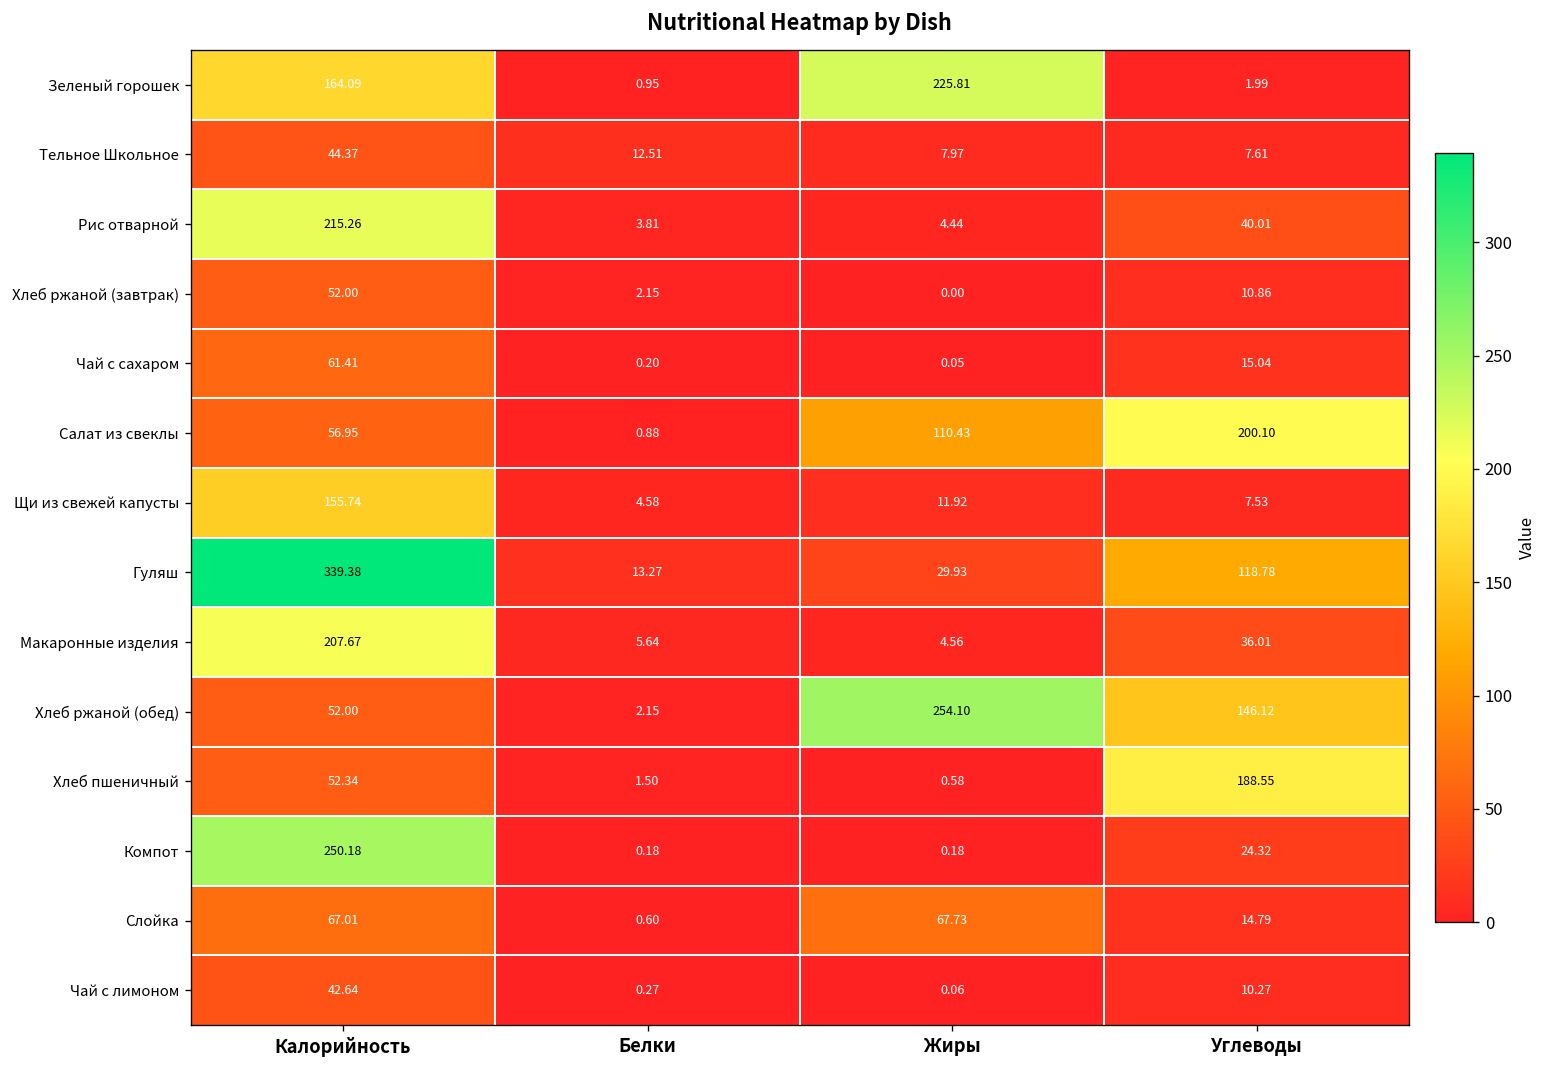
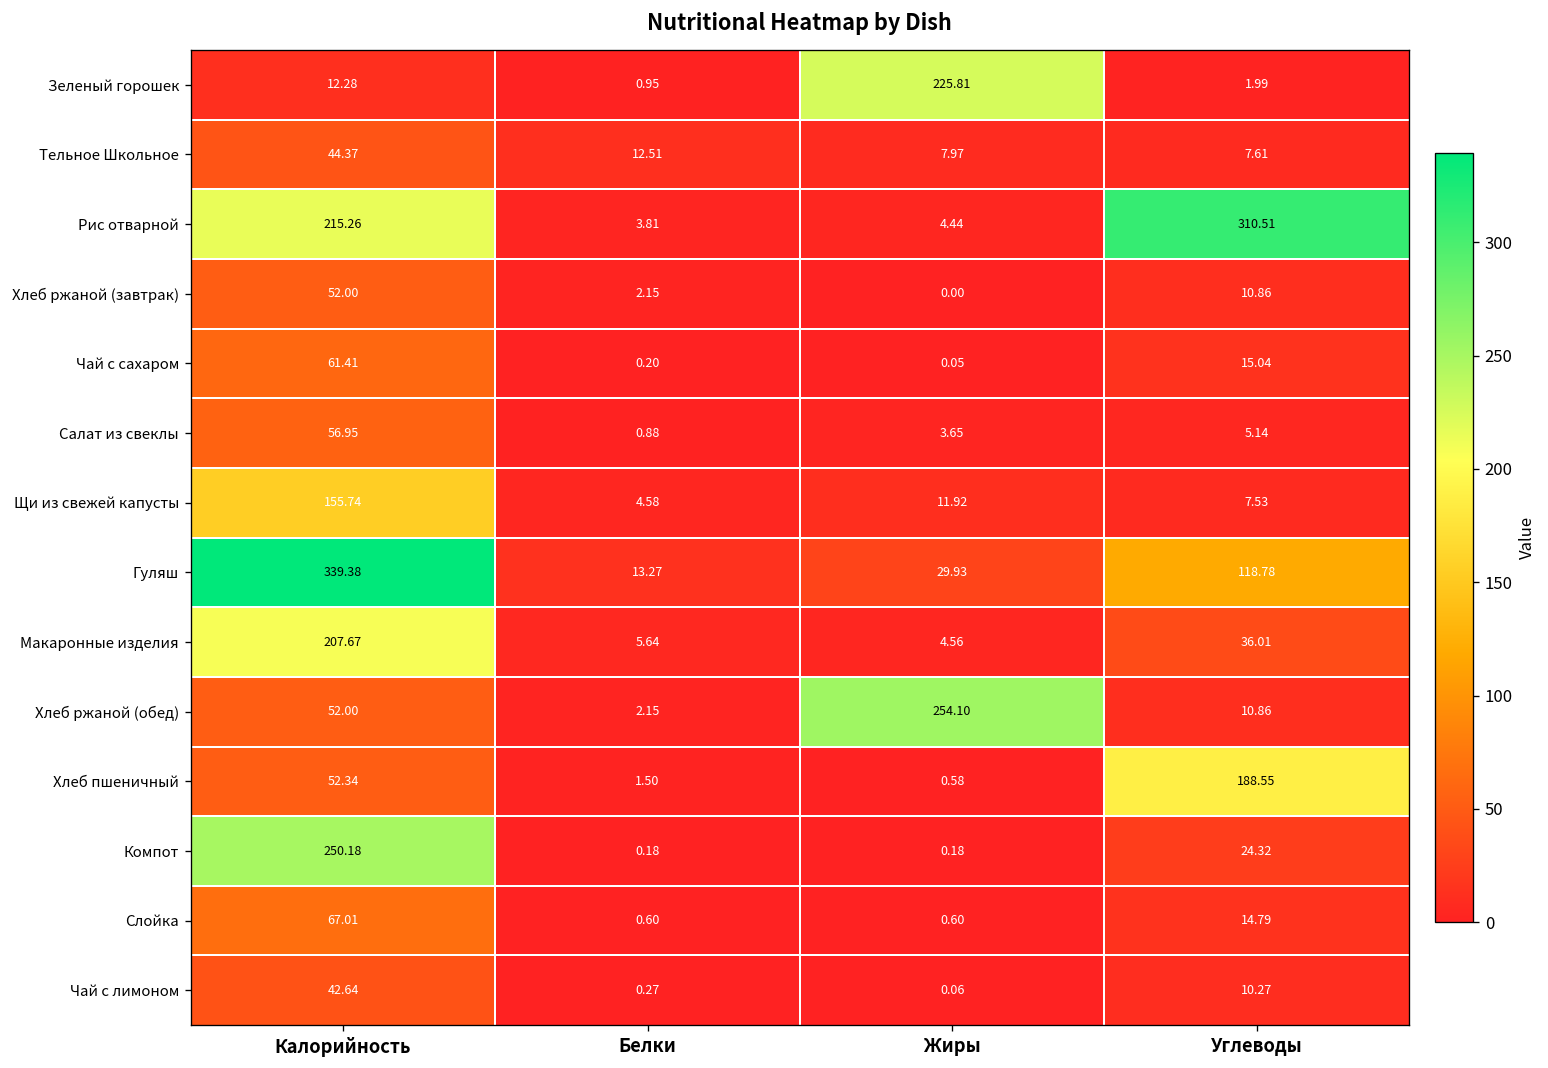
  {
    "Зеленый горошек": {
-     "Калорийность": 164.09,
+     "Калорийность": 12.28,
      "Белки": 0.95,
      "Жиры": 225.81,
      "Углеводы": 1.99
    },
    "Тельное Школьное": {
      "Калорийность": 44.37,
      "Белки": 12.51,
      "Жиры": 7.97,
      "Углеводы": 7.61
    },
    "Рис отварной": {
      "Калорийность": 215.26,
      "Белки": 3.81,
      "Жиры": 4.44,
-     "Углеводы": 40.01
+     "Углеводы": 310.51
    },
    "Хлеб ржаной (завтрак)": {
      "Калорийность": 52.00,
      "Белки": 2.15,
      "Жиры": 0.00,
      "Углеводы": 10.86
    },
    "Чай с сахаром": {
      "Калорийность": 61.41,
      "Белки": 0.20,
      "Жиры": 0.05,
      "Углеводы": 15.04
    },
    "Салат из свеклы": {
      "Калорийность": 56.95,
      "Белки": 0.88,
-     "Жиры": 110.43,
-     "Углеводы": 200.10
+     "Жиры": 3.65,
+     "Углеводы": 5.14
    },
    "Щи из свежей капусты": {
      "Калорийность": 155.74,
      "Белки": 4.58,
      "Жиры": 11.92,
      "Углеводы": 7.53
    },
    "Гуляш": {
      "Калорийность": 339.38,
      "Белки": 13.27,
      "Жиры": 29.93,
      "Углеводы": 118.78
    },
    "Макаронные изделия": {
      "Калорийность": 207.67,
      "Белки": 5.64,
      "Жиры": 4.56,
      "Углеводы": 36.01
    },
    "Хлеб ржаной (обед)": {
      "Калорийность": 52.00,
      "Белки": 2.15,
      "Жиры": 254.10,
-     "Углеводы": 146.12
+     "Углеводы": 10.86
    },
    "Хлеб пшеничный": {
      "Калорийность": 52.34,
      "Белки": 1.50,
      "Жиры": 0.58,
      "Углеводы": 188.55
    },
    "Компот": {
      "Калорийность": 250.18,
      "Белки": 0.18,
      "Жиры": 0.18,
      "Углеводы": 24.32
    },
    "Слойка": {
      "Калорийность": 67.01,
      "Белки": 0.60,
-     "Жиры": 67.73,
+     "Жиры": 0.60,
      "Углеводы": 14.79
    },
    "Чай с лимоном": {
      "Калорийность": 42.64,
      "Белки": 0.27,
      "Жиры": 0.06,
      "Углеводы": 10.27
    }
  }
